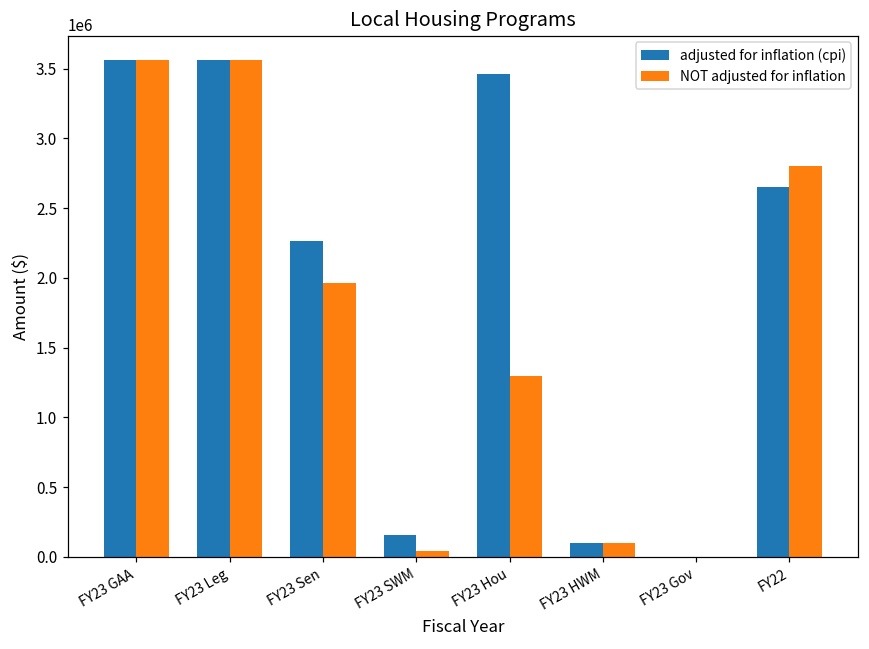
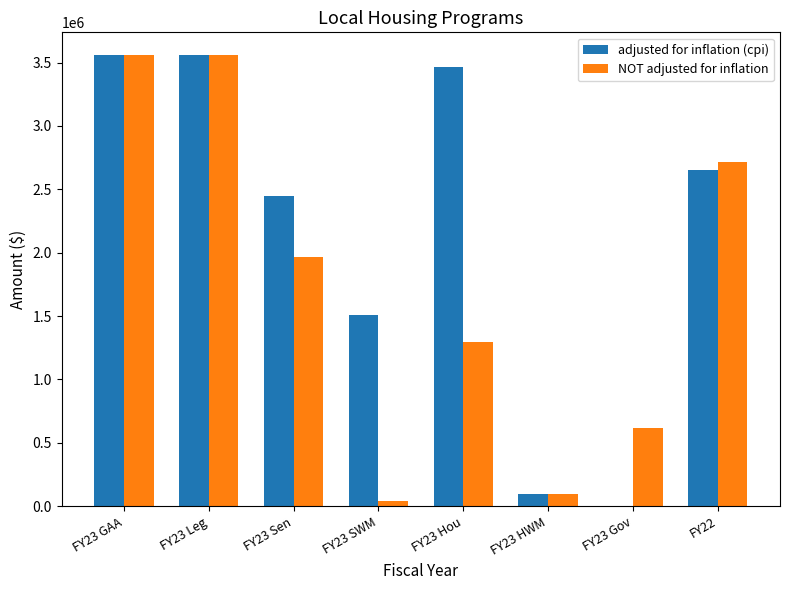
  {
    "adjusted for inflation (cpi)": {
      "FY23 GAA": 3560000,
      "FY23 Leg": 3560000,
-     "FY23 Sen": 2270000,
-     "FY23 SWM": 160000,
+     "FY23 Sen": 2450000,
+     "FY23 SWM": 1510000,
      "FY23 Hou": 3460000,
      "FY23 HWM": 100000,
      "FY23 Gov": 0,
      "FY22": 2650000
    },
    "NOT adjusted for inflation": {
      "FY23 GAA": 3560000,
      "FY23 Leg": 3560000,
      "FY23 Sen": 1970000,
      "FY23 SWM": 40000,
      "FY23 Hou": 1300000,
      "FY23 HWM": 100000,
-     "FY23 Gov": 0,
-     "FY22": 2800000
+     "FY23 Gov": 620000,
+     "FY22": 2720000
    }
  }
